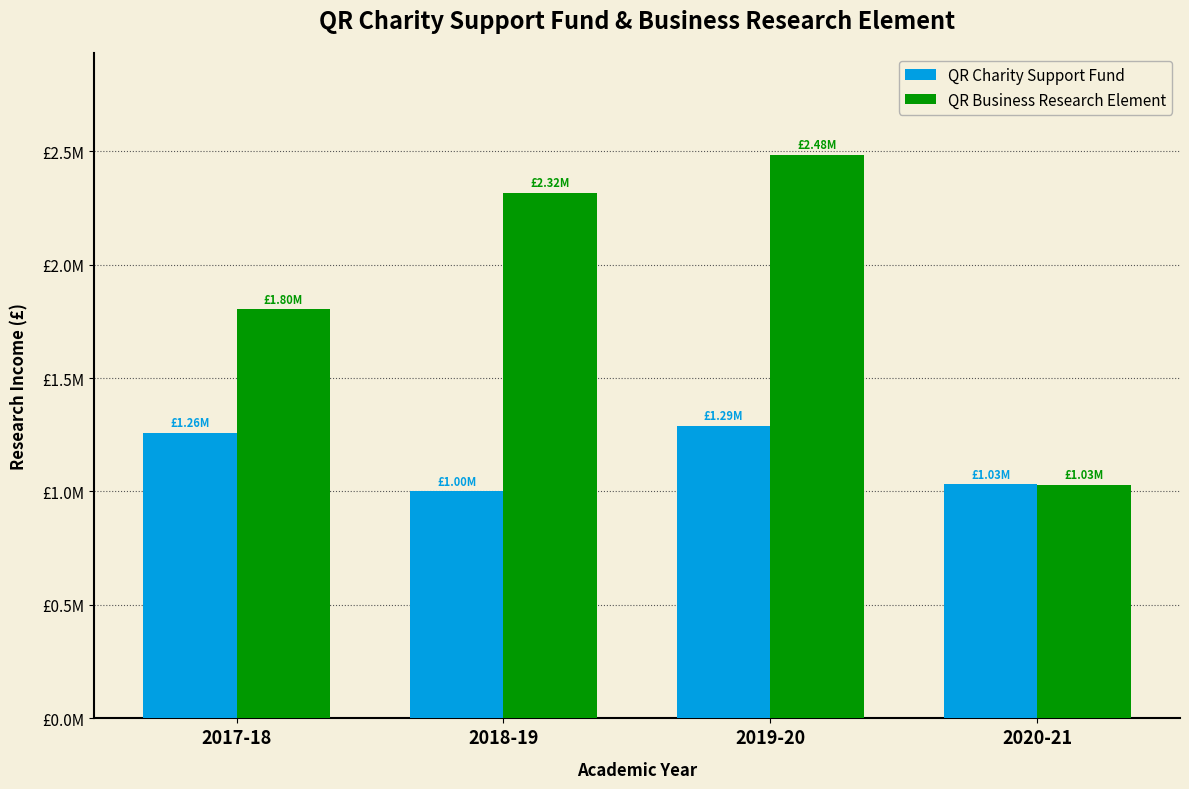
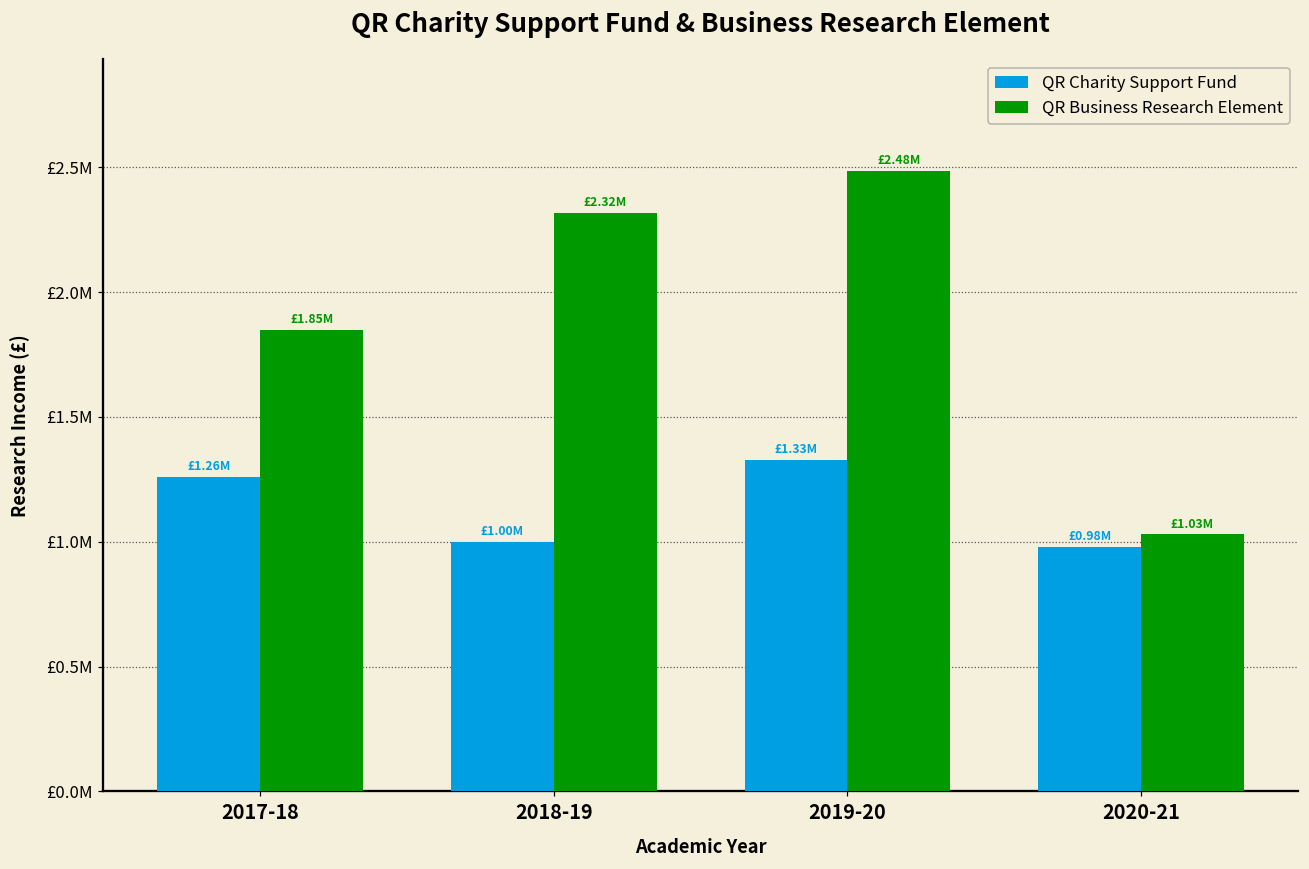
  {
    "QR Charity Support Fund": {
      "2017-18": "£1.26M",
      "2018-19": "£1.00M",
-     "2019-20": "£1.29M",
-     "2020-21": "£1.03M"
+     "2019-20": "£1.33M",
+     "2020-21": "£0.98M"
    },
    "QR Business Research Element": {
-     "2017-18": "£1.80M",
+     "2017-18": "£1.85M",
      "2018-19": "£2.32M",
      "2019-20": "£2.48M",
      "2020-21": "£1.03M"
    }
  }
